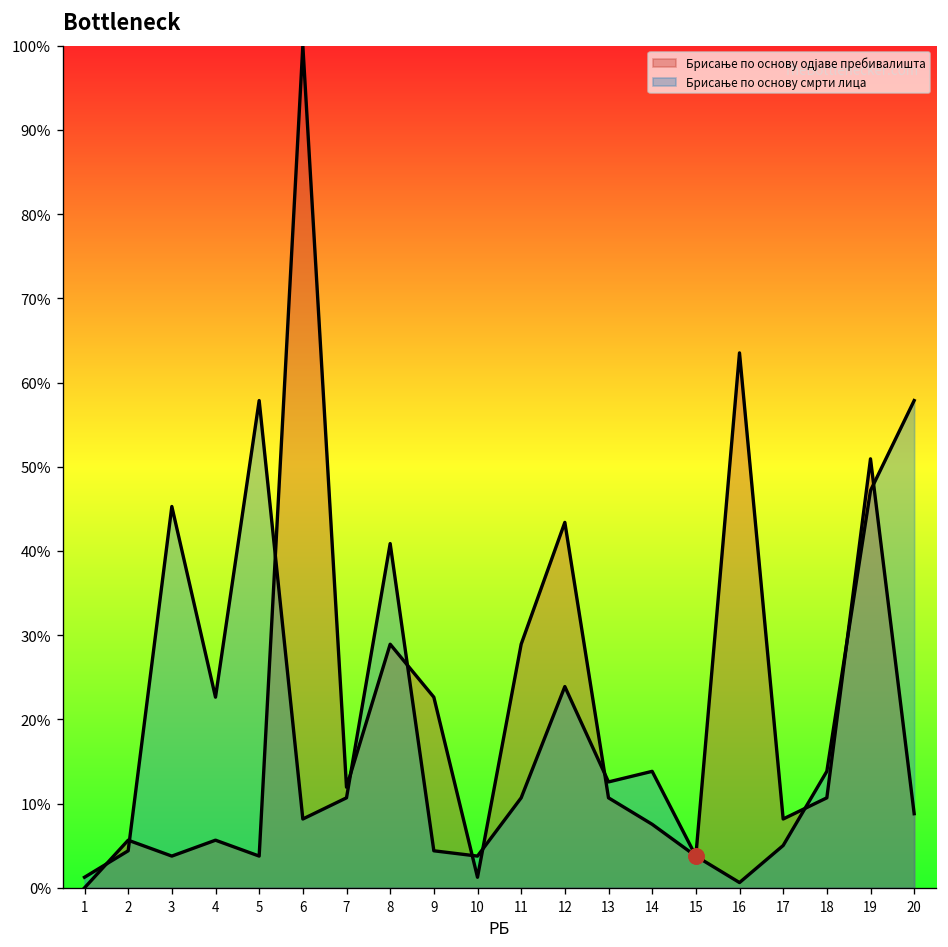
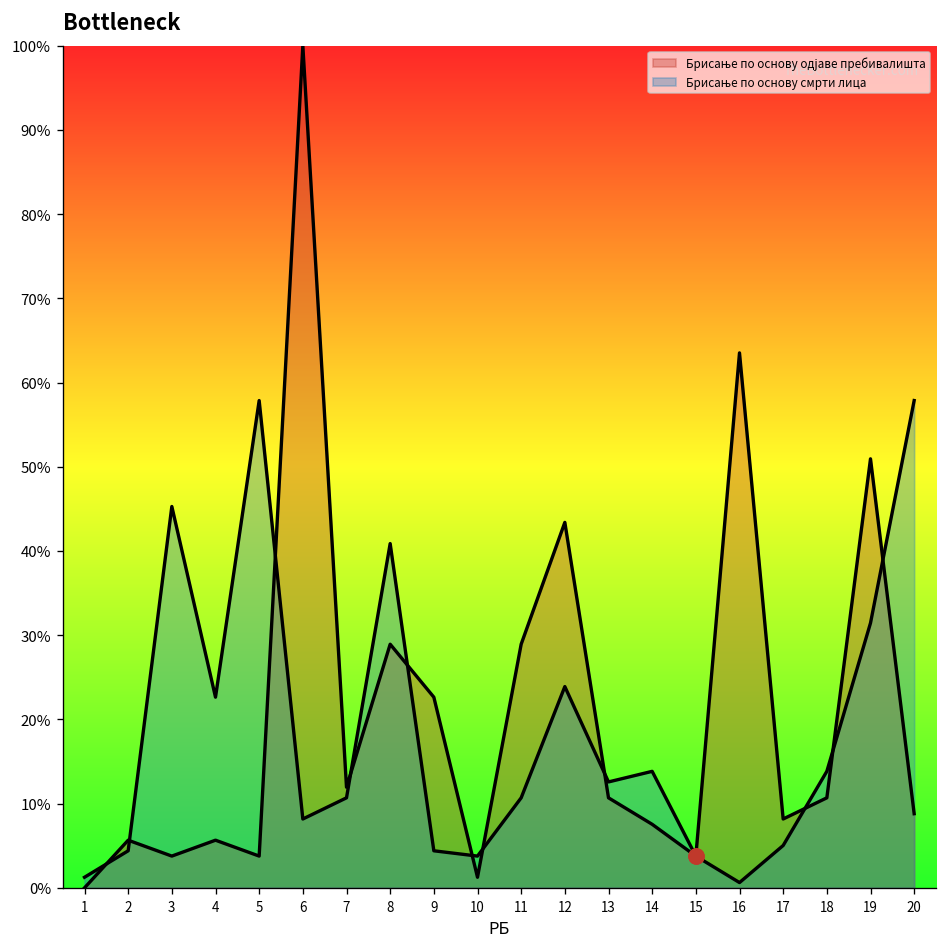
  {
    "Брисање по основу смрти лица": {
      "1": "1%",
      "2": "4%",
      "3": "45%",
      "4": "23%",
      "5": "58%",
      "6": "8%",
      "7": "11%",
      "8": "41%",
      "9": "4%",
      "10": "4%",
      "11": "11%",
      "12": "24%",
      "13": "13%",
      "14": "14%",
      "16": "1%",
      "17": "5%",
      "18": "14%",
-     "19": "47%",
+     "19": "31%",
      "20": "58%"
    }
  }
